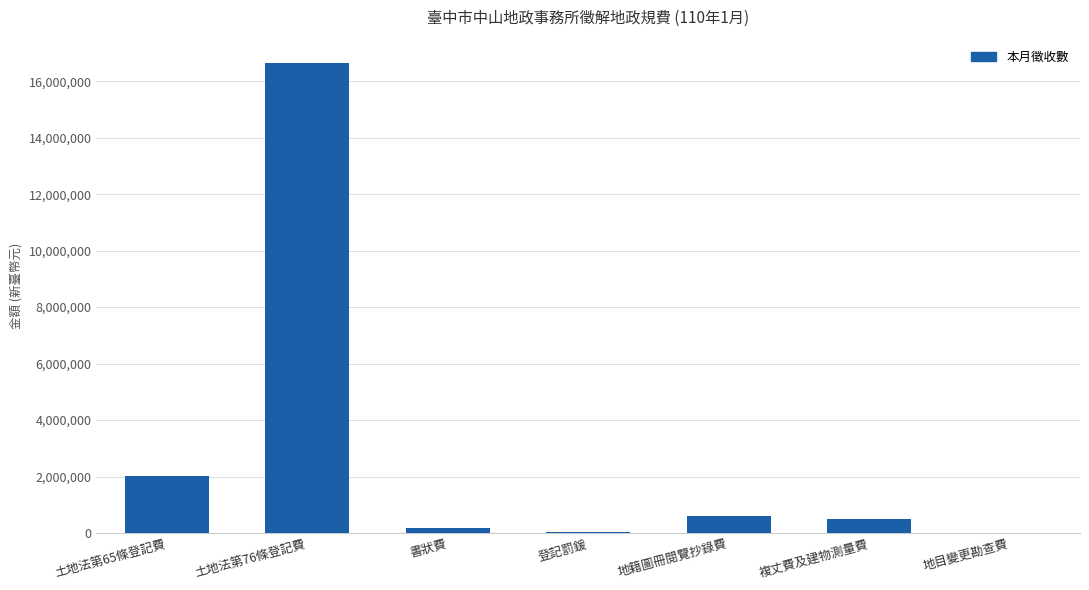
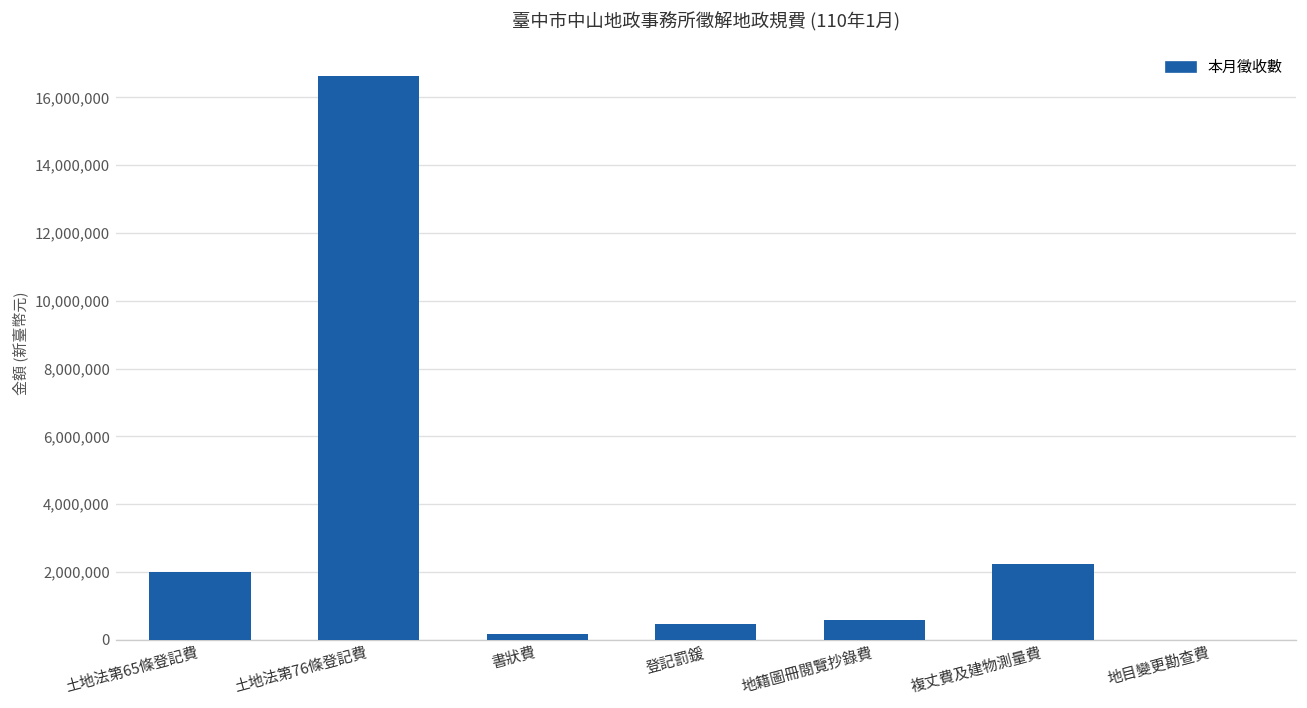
  {
    "土地法第65條登記費": "2,000,000",
    "土地法第76條登記費": "16,600,000",
    "書狀費": "200,000",
-   "登記罰鍰": "0",
+   "登記罰鍰": "500,000",
    "地籍圖冊閱覽抄錄費": "600,000",
-   "複丈費及建物測量費": "500,000",
+   "複丈費及建物測量費": "2,200,000",
    "地目變更勘查費": "0"
  }
